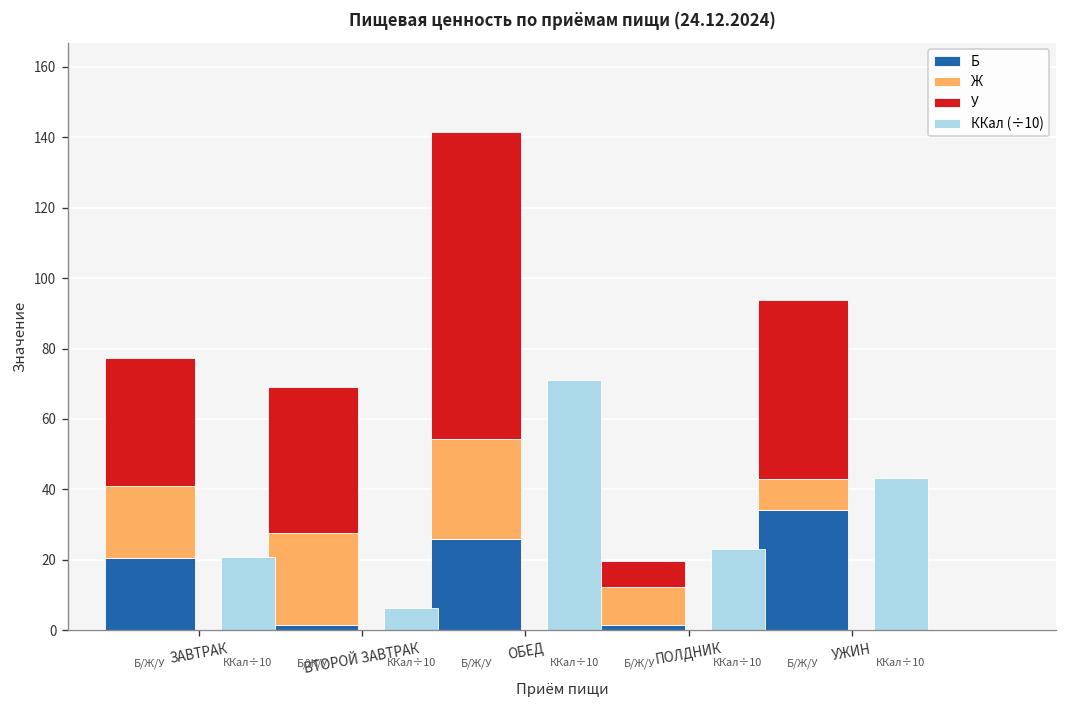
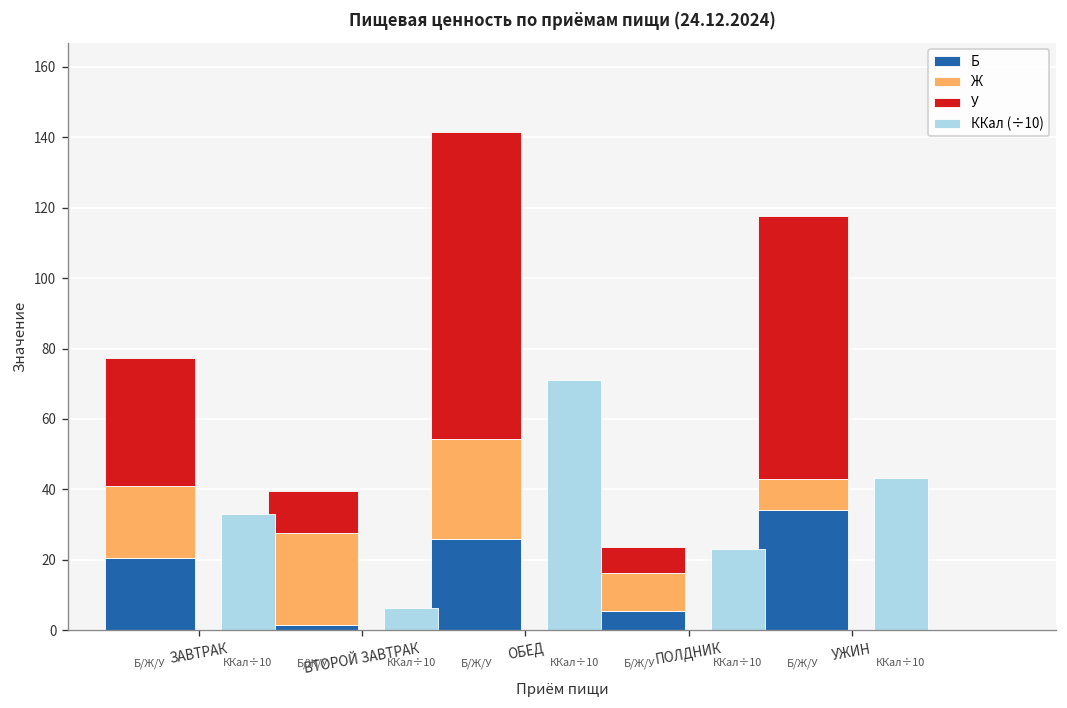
  {
    "Б": {
      "ЗАВТРАК": 21,
      "ВТОРОЙ ЗАВТРАК": 1,
      "ОБЕД": 26,
-     "ПОЛДНИК": 2,
+     "ПОЛДНИК": 5,
      "УЖИН": 34
    },
    "Ж": {
      "ЗАВТРАК": 21,
      "ВТОРОЙ ЗАВТРАК": 26,
      "ОБЕД": 28,
      "ПОЛДНИК": 11,
      "УЖИН": 9
    },
    "У": {
      "ЗАВТРАК": 36,
-     "ВТОРОЙ ЗАВТРАК": 41,
+     "ВТОРОЙ ЗАВТРАК": 12,
      "ОБЕД": 87,
      "ПОЛДНИК": 7,
-     "УЖИН": 51
+     "УЖИН": 75
    },
    "ККал (÷10)": {
-     "ЗАВТРАК": 21,
+     "ЗАВТРАК": 33,
      "ВТОРОЙ ЗАВТРАК": 6,
      "ОБЕД": 71,
      "ПОЛДНИК": 23,
      "УЖИН": 43
    }
  }
